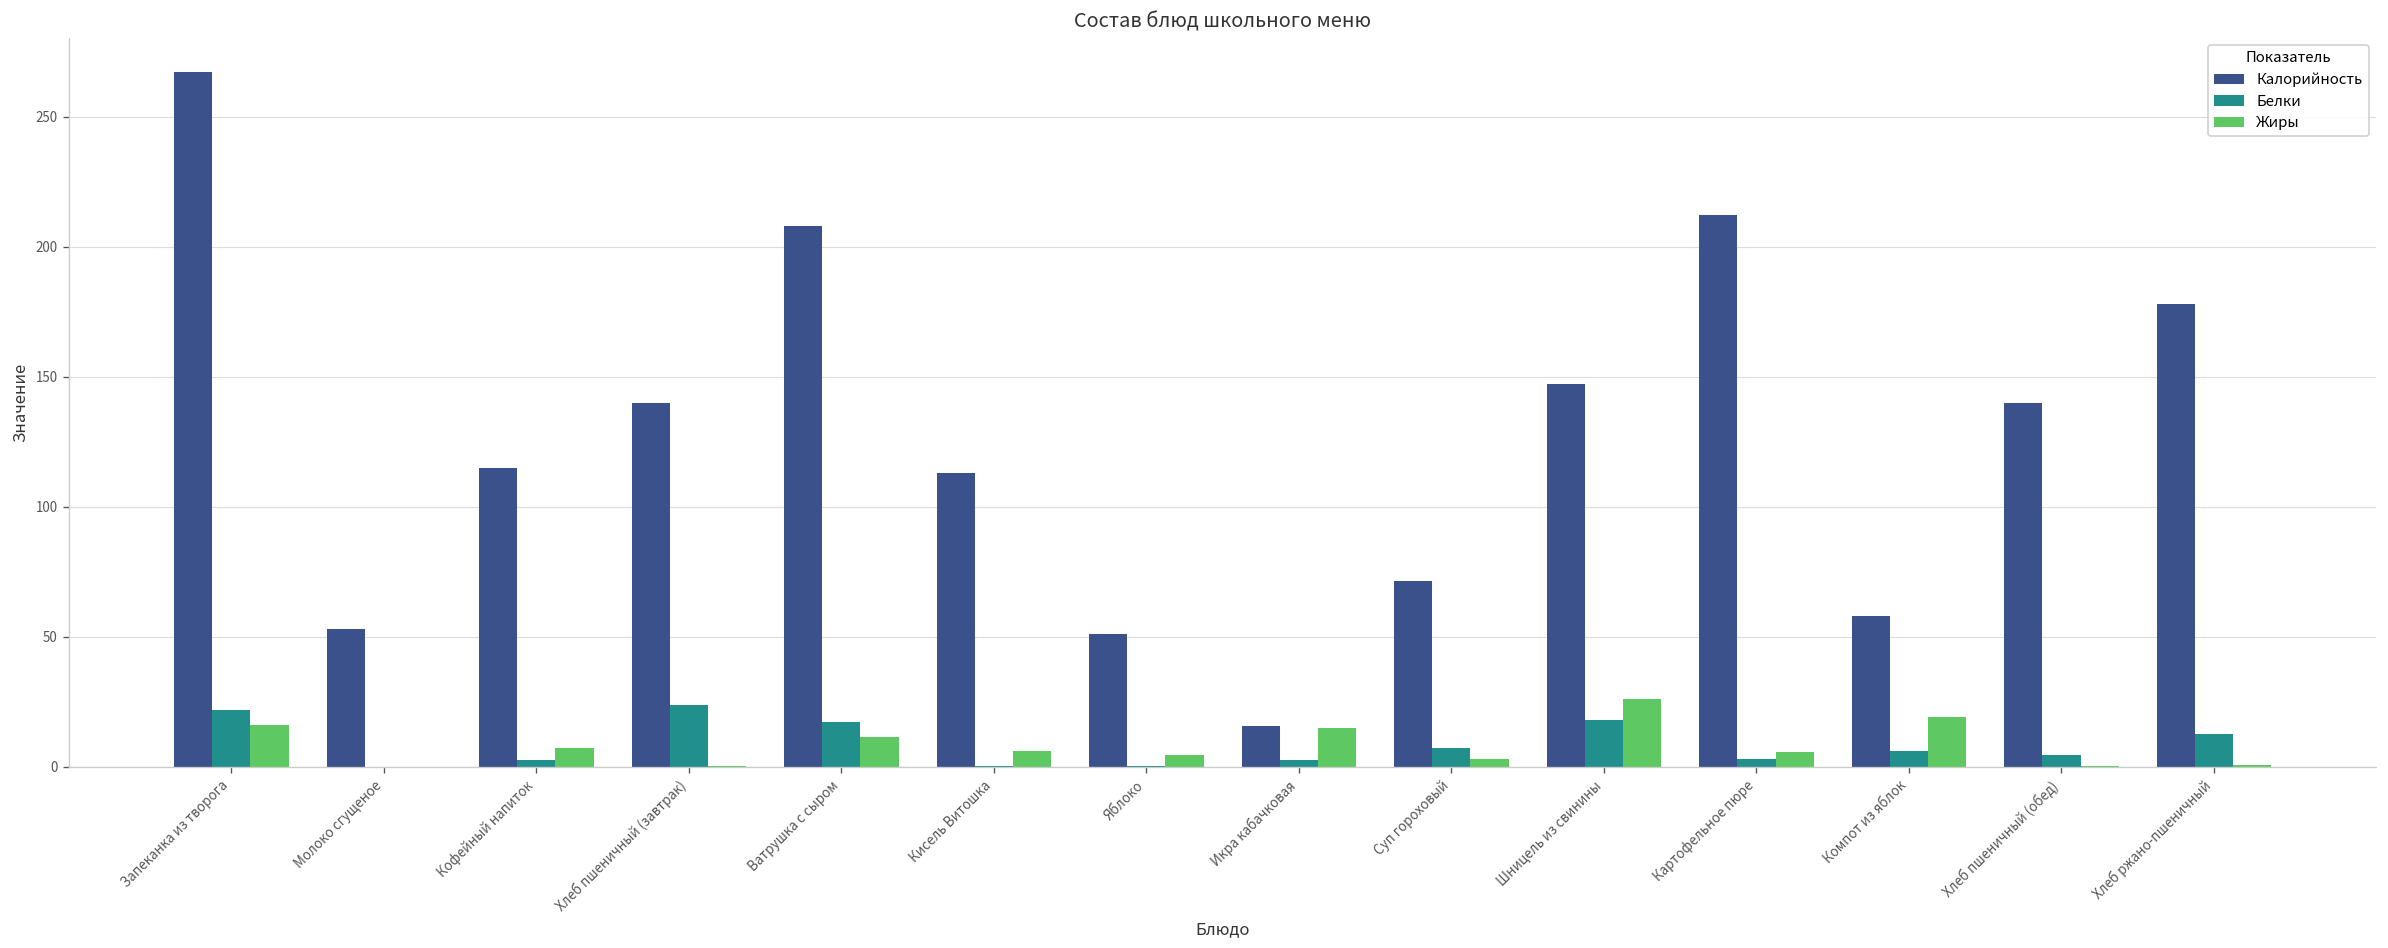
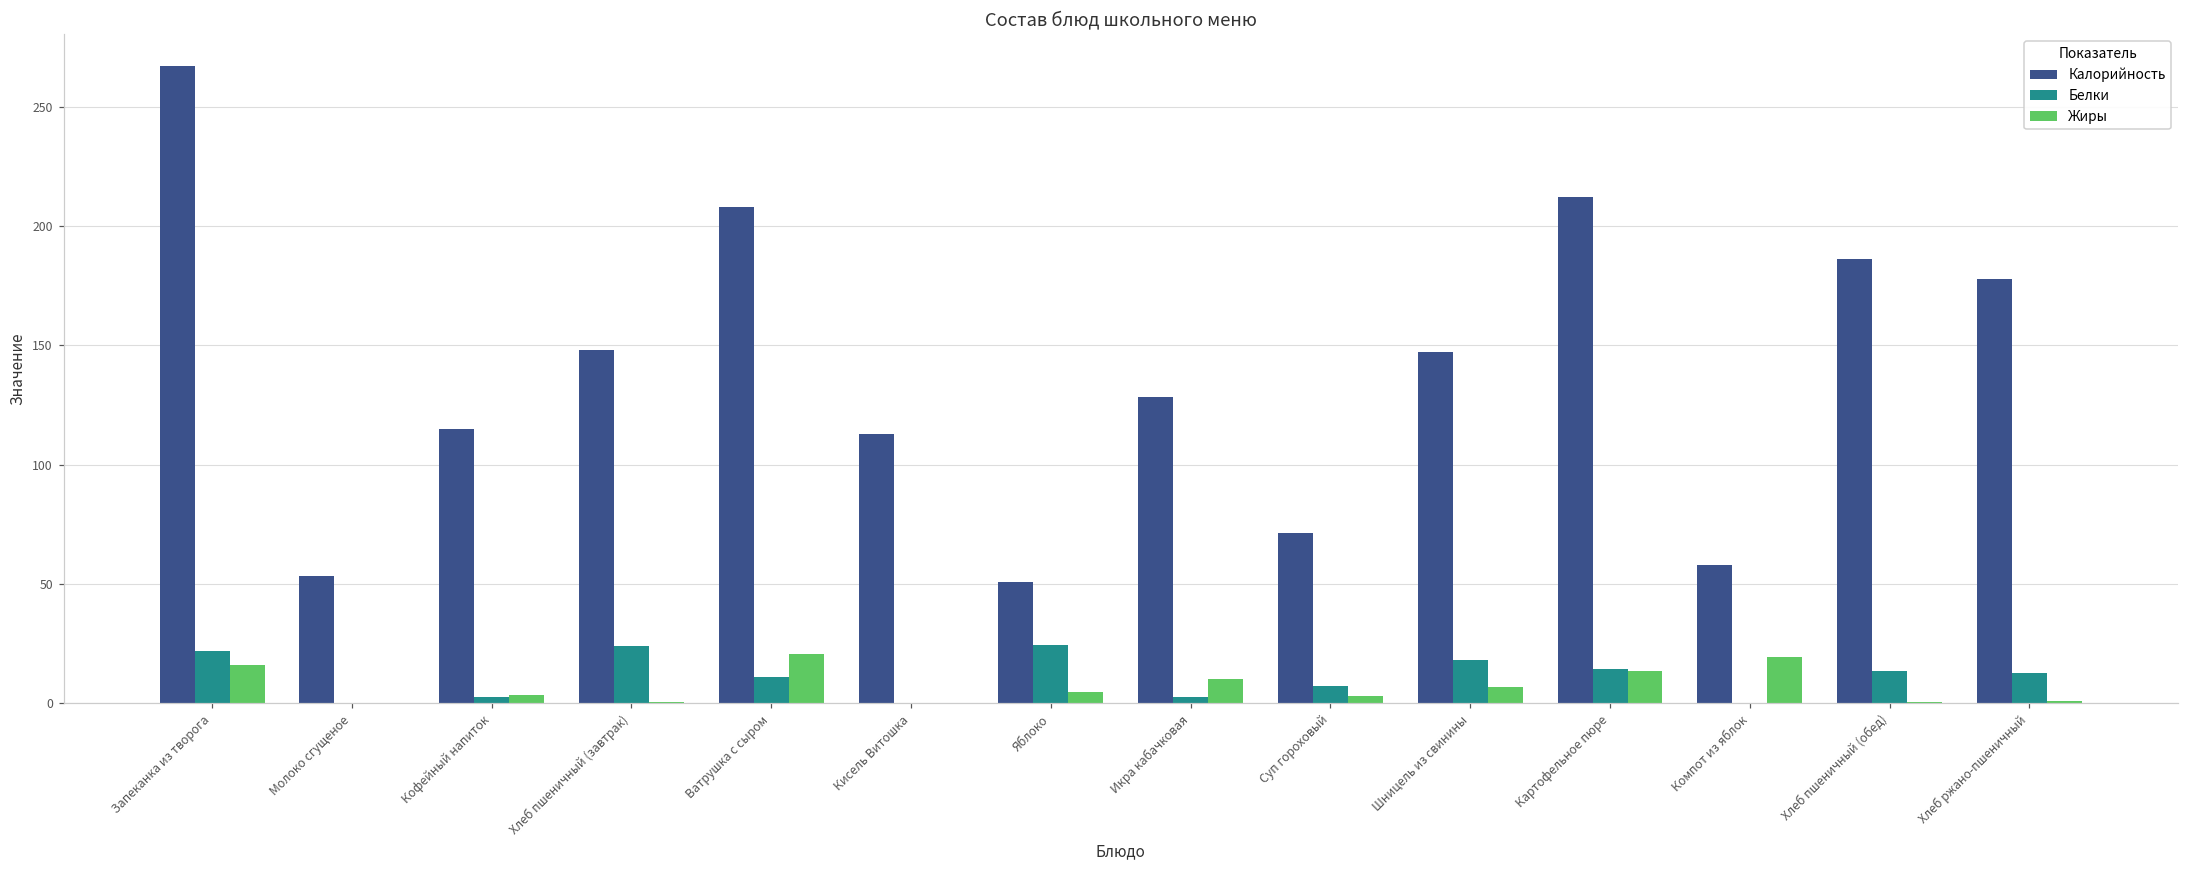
  {
    "Калорийность": {
      "Запеканка из творога": 267,
      "Молоко сгущеное": 53,
      "Кофейный напиток": 115,
-     "Хлеб пшеничный (завтрак)": 140,
+     "Хлеб пшеничный (завтрак)": 148,
      "Ватрушка с сыром": 208,
      "Кисель Витошка": 113,
      "Яблоко": 51,
-     "Икра кабачковая": 16,
+     "Икра кабачковая": 128,
      "Суп гороховый": 71,
      "Шницель из свинины": 147,
      "Картофельное пюре": 212,
      "Компот из яблок": 58,
-     "Хлеб пшеничный (обед)": 140,
+     "Хлеб пшеничный (обед)": 186,
      "Хлеб ржано-пшеничный": 178
    },
    "Белки": {
      "Запеканка из творога": 22,
      "Кофейный напиток": 3,
      "Хлеб пшеничный (завтрак)": 24,
-     "Ватрушка с сыром": 17,
-     "Яблоко": 0,
+     "Ватрушка с сыром": 11,
+     "Яблоко": 24,
      "Икра кабачковая": 2,
      "Суп гороховый": 7,
      "Шницель из свинины": 18,
-     "Картофельное пюре": 3,
-     "Компот из яблок": 6,
-     "Хлеб пшеничный (обед)": 5,
+     "Картофельное пюре": 14,
+     "Компот из яблок": 0,
+     "Хлеб пшеничный (обед)": 14,
      "Хлеб ржано-пшеничный": 13
    },
    "Жиры": {
      "Запеканка из творога": 16,
      "Молоко сгущеное": 0,
-     "Кофейный напиток": 7,
-     "Ватрушка с сыром": 11,
-     "Кисель Витошка": 6,
+     "Кофейный напиток": 3,
+     "Ватрушка с сыром": 21,
+     "Кисель Витошка": 0,
      "Яблоко": 4,
-     "Икра кабачковая": 15,
+     "Икра кабачковая": 10,
      "Суп гороховый": 3,
-     "Шницель из свинины": 26,
-     "Картофельное пюре": 6,
+     "Шницель из свинины": 7,
+     "Картофельное пюре": 13,
      "Компот из яблок": 19
    }
  }
